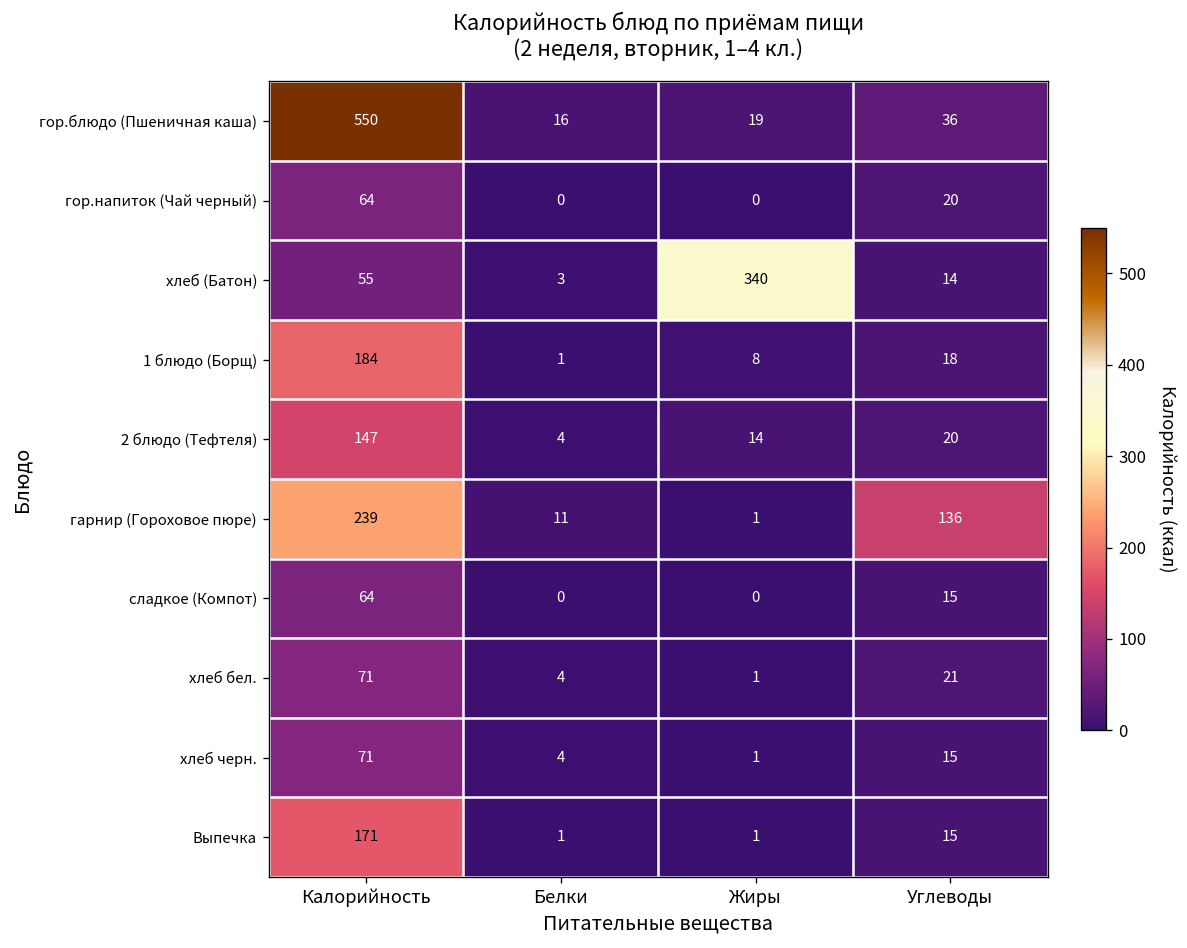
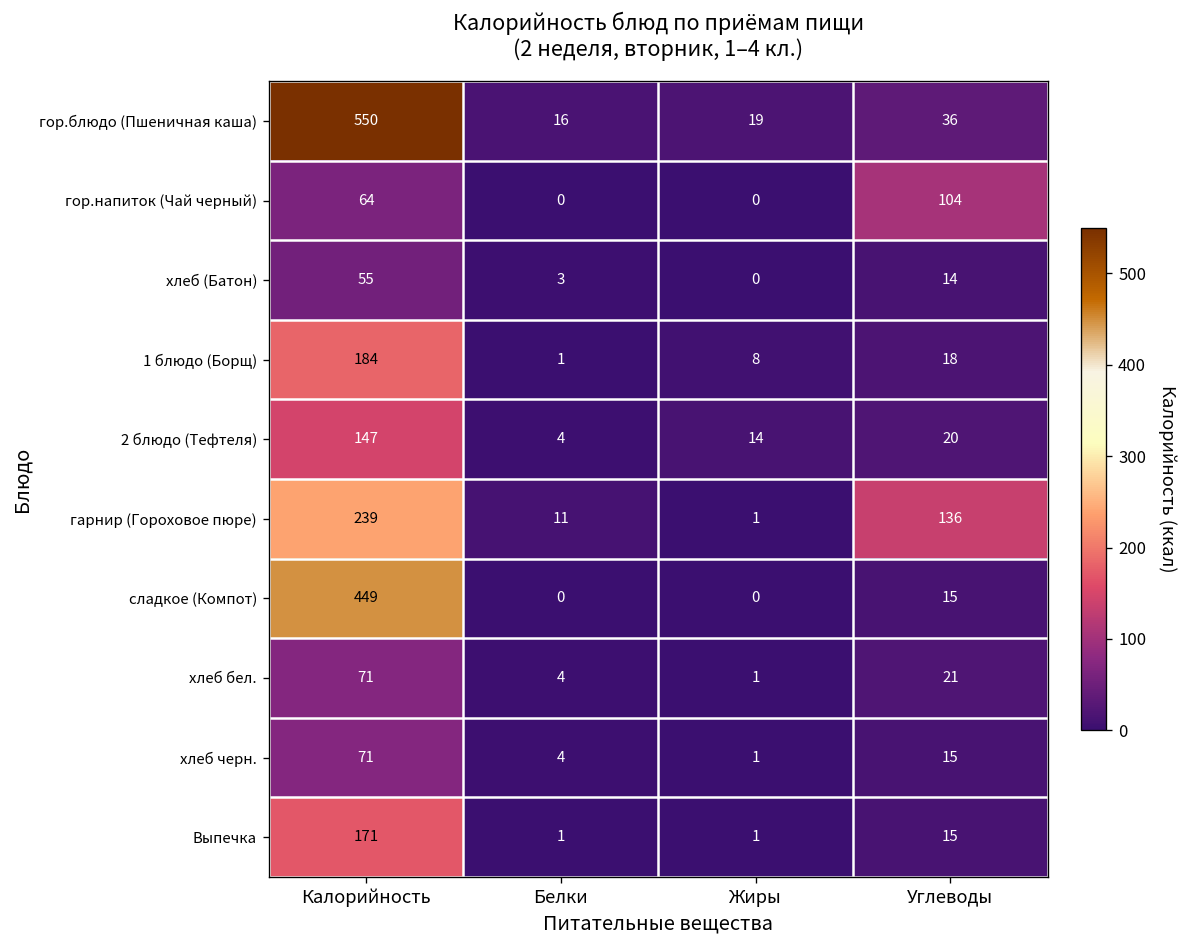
  {
    "гор.блюдо (Пшеничная каша)": {
      "Калорийность": 550,
      "Белки": 16,
      "Жиры": 19,
      "Углеводы": 36
    },
    "гор.напиток (Чай черный)": {
      "Калорийность": 64,
      "Белки": 0,
      "Жиры": 0,
-     "Углеводы": 20
+     "Углеводы": 104
    },
    "хлеб (Батон)": {
      "Калорийность": 55,
      "Белки": 3,
-     "Жиры": 340,
+     "Жиры": 0,
      "Углеводы": 14
    },
    "1 блюдо (Борщ)": {
      "Калорийность": 184,
      "Белки": 1,
      "Жиры": 8,
      "Углеводы": 18
    },
    "2 блюдо (Тефтеля)": {
      "Калорийность": 147,
      "Белки": 4,
      "Жиры": 14,
      "Углеводы": 20
    },
    "гарнир (Гороховое пюре)": {
      "Калорийность": 239,
      "Белки": 11,
      "Жиры": 1,
      "Углеводы": 136
    },
    "сладкое (Компот)": {
-     "Калорийность": 64,
+     "Калорийность": 449,
      "Белки": 0,
      "Жиры": 0,
      "Углеводы": 15
    },
    "хлеб бел.": {
      "Калорийность": 71,
      "Белки": 4,
      "Жиры": 1,
      "Углеводы": 21
    },
    "хлеб черн.": {
      "Калорийность": 71,
      "Белки": 4,
      "Жиры": 1,
      "Углеводы": 15
    },
    "Выпечка": {
      "Калорийность": 171,
      "Белки": 1,
      "Жиры": 1,
      "Углеводы": 15
    }
  }
